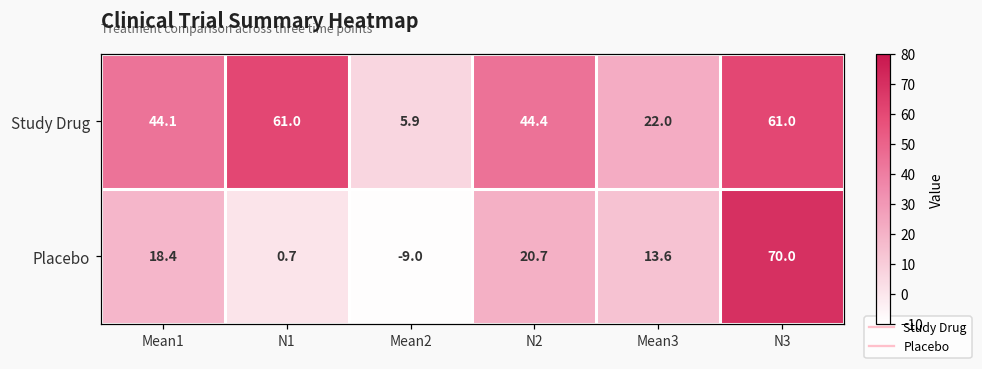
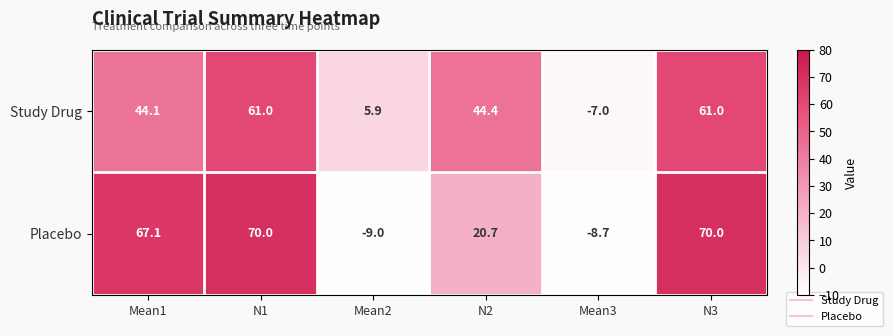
  {
    "Study Drug": {
      "Mean1": 44.1,
      "N1": 61.0,
      "Mean2": 5.9,
      "N2": 44.4,
-     "Mean3": 22.0,
+     "Mean3": -7.0,
      "N3": 61.0
    },
    "Placebo": {
-     "Mean1": 18.4,
-     "N1": 0.7,
+     "Mean1": 67.1,
+     "N1": 70.0,
      "Mean2": -9.0,
      "N2": 20.7,
-     "Mean3": 13.6,
+     "Mean3": -8.7,
      "N3": 70.0
    }
  }
